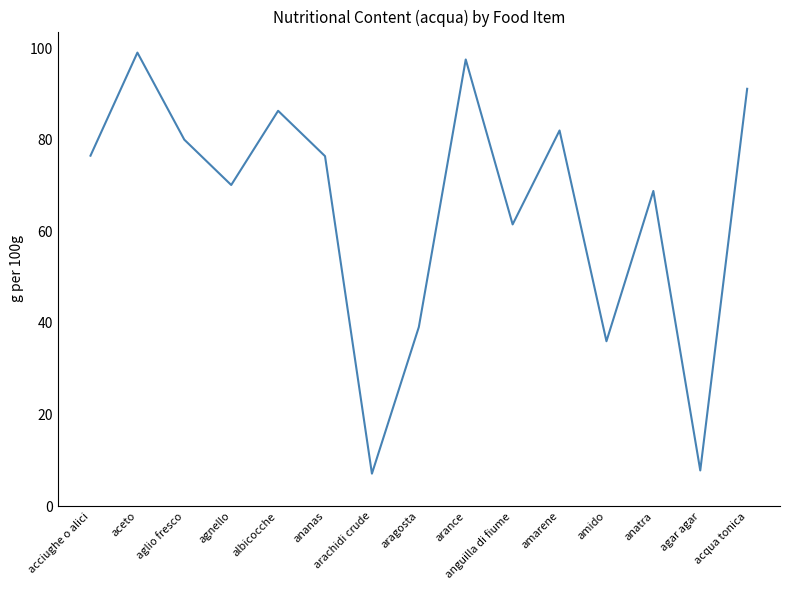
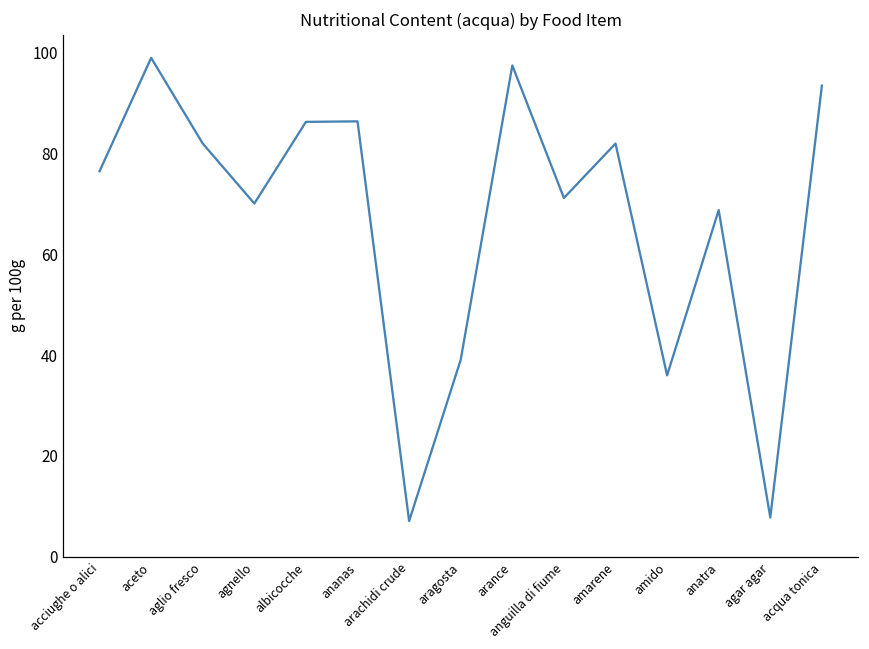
  {
    "acciughe o alici": 77,
    "aceto": 99,
-   "aglio fresco": 80,
+   "aglio fresco": 82,
    "agnello": 70,
    "albicocche": 86,
-   "ananas": 76,
+   "ananas": 86,
    "arachidi crude": 7,
    "aragosta": 39,
    "arance": 98,
-   "anguilla di fiume": 62,
+   "anguilla di fiume": 71,
    "amarene": 82,
    "amido": 36,
    "anatra": 69,
    "agar agar": 8,
-   "acqua tonica": 91
+   "acqua tonica": 94
  }
